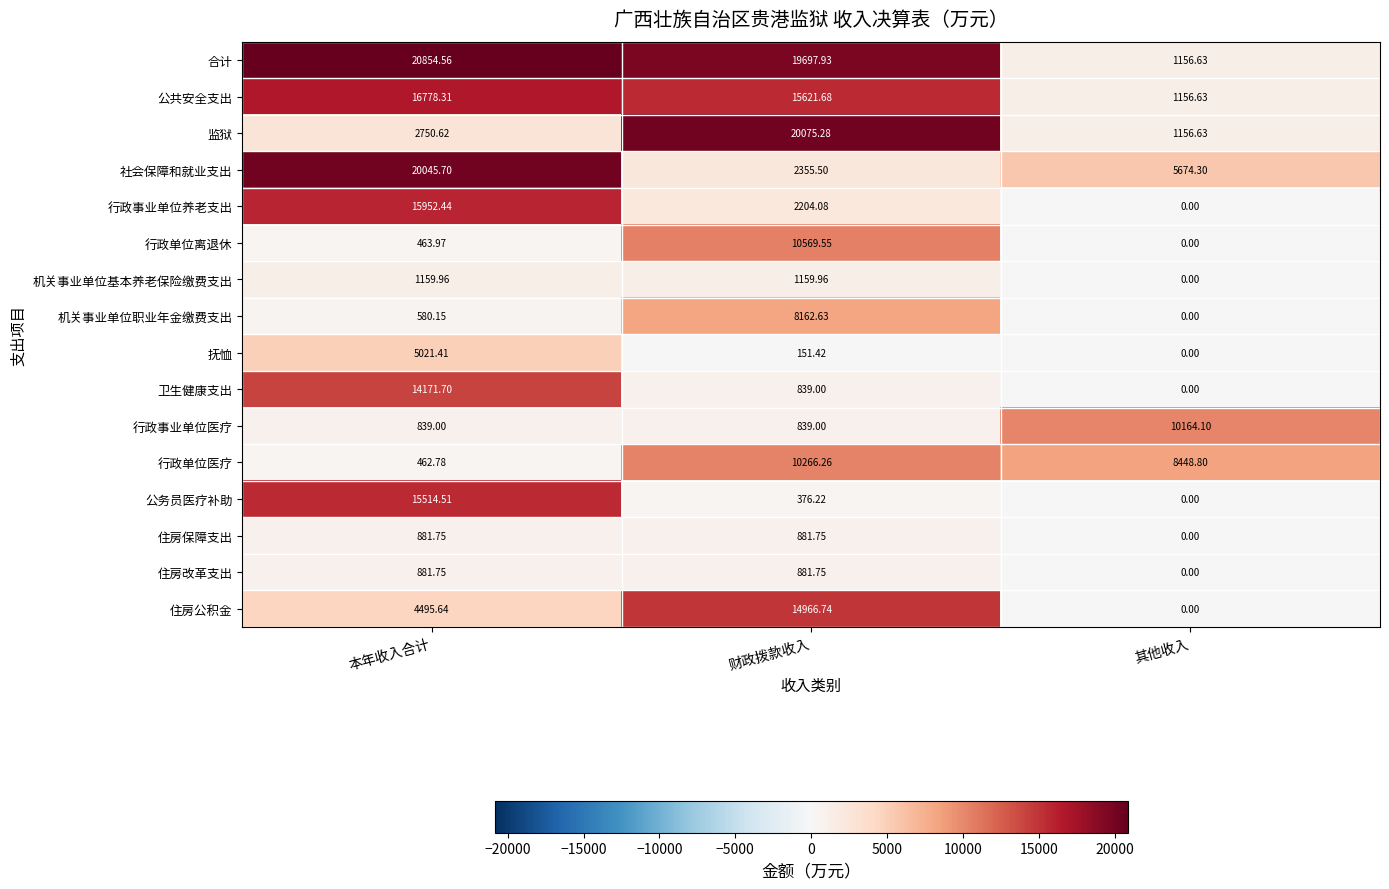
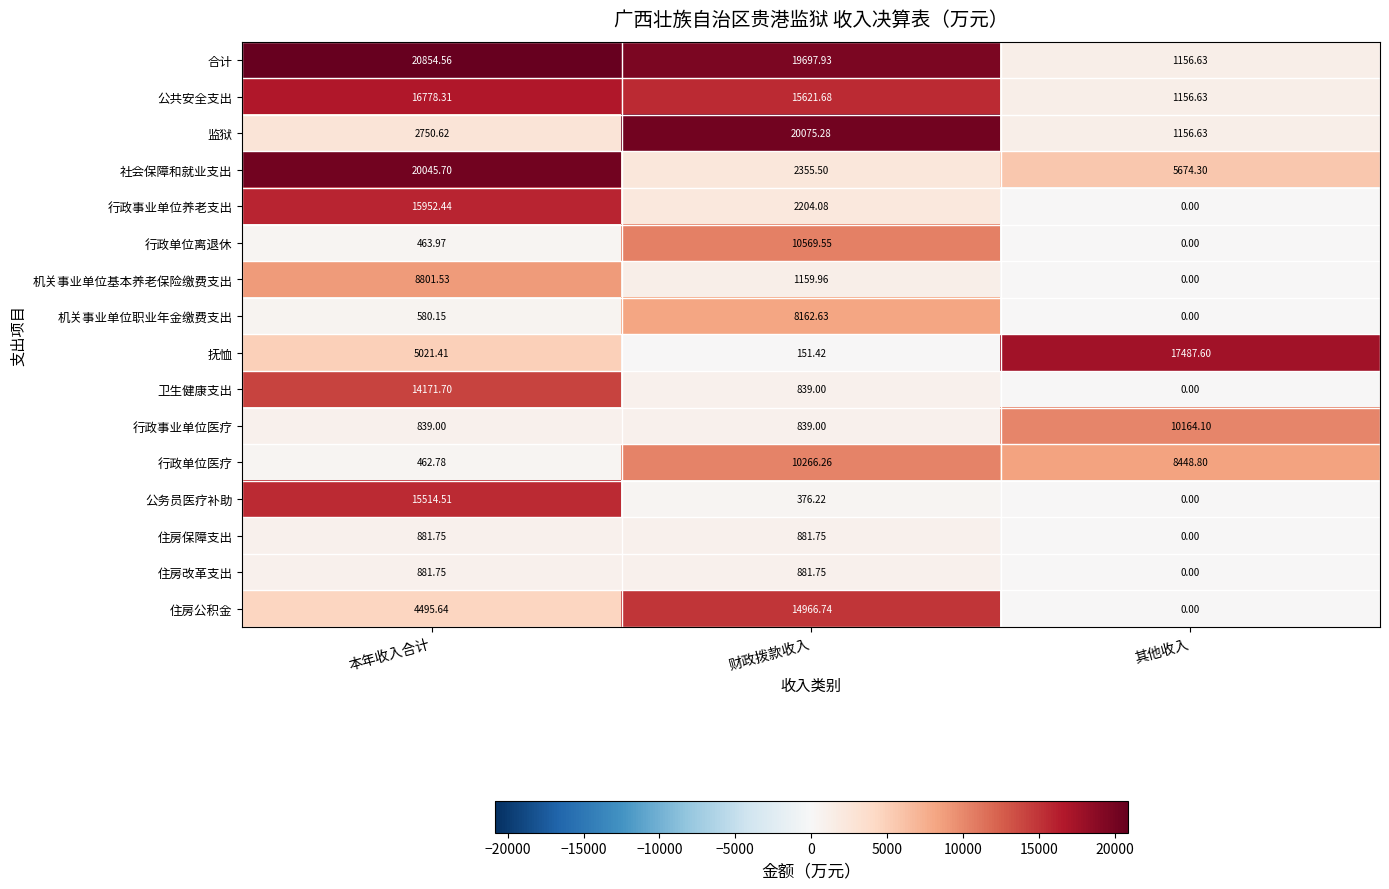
  {
    "合计": {
      "本年收入合计": 20854.56,
      "财政拨款收入": 19697.93,
      "其他收入": 1156.63
    },
    "公共安全支出": {
      "本年收入合计": 16778.31,
      "财政拨款收入": 15621.68,
      "其他收入": 1156.63
    },
    "监狱": {
      "本年收入合计": 2750.62,
      "财政拨款收入": 20075.28,
      "其他收入": 1156.63
    },
    "社会保障和就业支出": {
      "本年收入合计": 20045.70,
      "财政拨款收入": 2355.50,
      "其他收入": 5674.30
    },
    "行政事业单位养老支出": {
      "本年收入合计": 15952.44,
      "财政拨款收入": 2204.08,
      "其他收入": 0.00
    },
    "行政单位离退休": {
      "本年收入合计": 463.97,
      "财政拨款收入": 10569.55,
      "其他收入": 0.00
    },
    "机关事业单位基本养老保险缴费支出": {
-     "本年收入合计": 1159.96,
+     "本年收入合计": 8801.53,
      "财政拨款收入": 1159.96,
      "其他收入": 0.00
    },
    "机关事业单位职业年金缴费支出": {
      "本年收入合计": 580.15,
      "财政拨款收入": 8162.63,
      "其他收入": 0.00
    },
    "抚恤": {
      "本年收入合计": 5021.41,
      "财政拨款收入": 151.42,
-     "其他收入": 0.00
+     "其他收入": 17487.60
    },
    "卫生健康支出": {
      "本年收入合计": 14171.70,
      "财政拨款收入": 839.00,
      "其他收入": 0.00
    },
    "行政事业单位医疗": {
      "本年收入合计": 839.00,
      "财政拨款收入": 839.00,
      "其他收入": 10164.10
    },
    "行政单位医疗": {
      "本年收入合计": 462.78,
      "财政拨款收入": 10266.26,
      "其他收入": 8448.80
    },
    "公务员医疗补助": {
      "本年收入合计": 15514.51,
      "财政拨款收入": 376.22,
      "其他收入": 0.00
    },
    "住房保障支出": {
      "本年收入合计": 881.75,
      "财政拨款收入": 881.75,
      "其他收入": 0.00
    },
    "住房改革支出": {
      "本年收入合计": 881.75,
      "财政拨款收入": 881.75,
      "其他收入": 0.00
    },
    "住房公积金": {
      "本年收入合计": 4495.64,
      "财政拨款收入": 14966.74,
      "其他收入": 0.00
    }
  }
